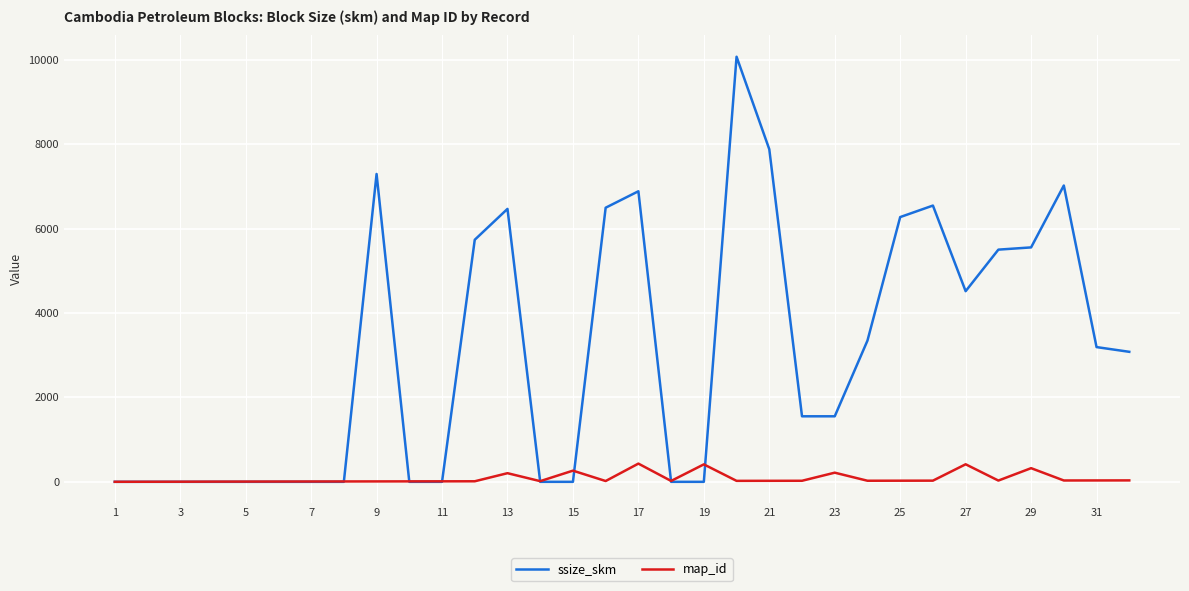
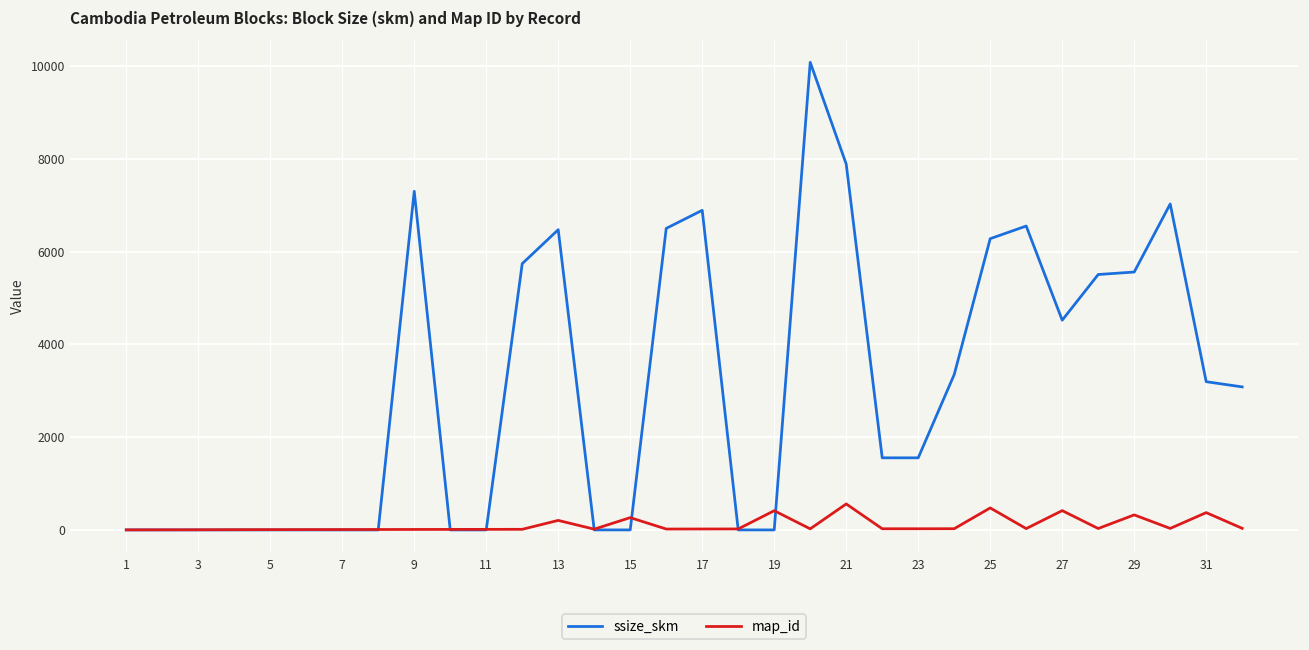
  {
    "ssize_skm": {
      "9": 7300,
      "13": 6500,
      "15": 0,
      "17": 6900,
      "19": 0,
      "21": 7900,
      "23": 1600,
      "25": 6300,
      "27": 4500,
      "29": 5600,
      "31": 3200
    },
    "map_id": {
      "9": 0,
      "13": 200,
      "15": 300,
-     "17": 400,
+     "17": 0,
      "19": 400,
-     "21": 0,
-     "23": 200,
-     "25": 0,
+     "21": 600,
+     "23": 0,
+     "25": 500,
      "27": 400,
      "29": 300,
-     "31": 0
+     "31": 400
    }
  }
